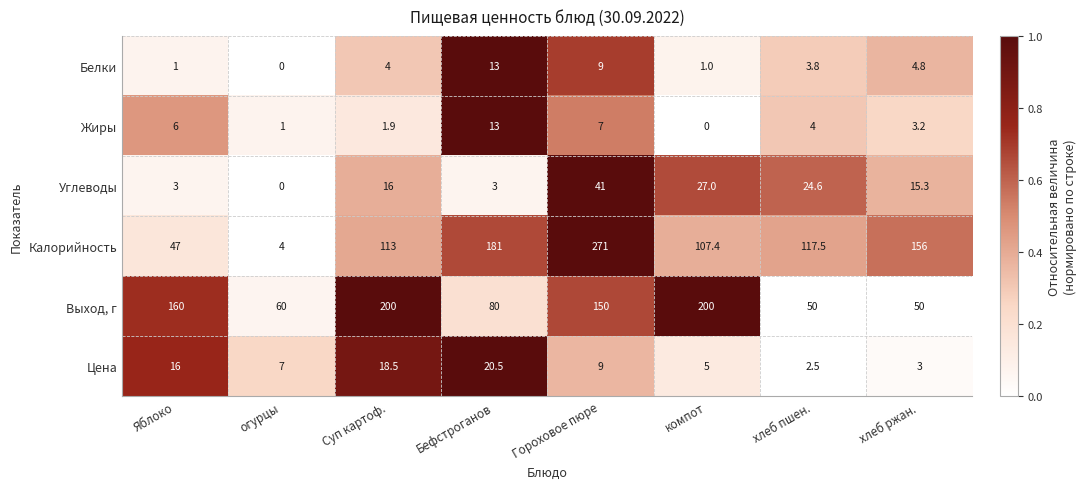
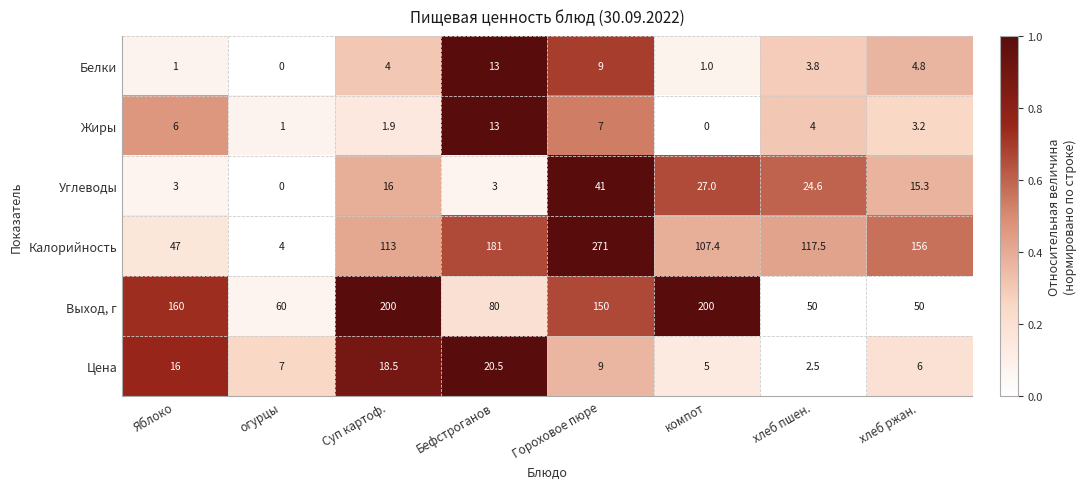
  {
    "Белки": {
      "Яблоко": 1,
      "огурцы": 0,
      "Суп картоф.": 4,
      "Бефстроганов": 13,
      "Гороховое пюре": 9,
      "компот": 1.0,
      "хлеб пшен.": 3.8,
      "хлеб ржан.": 4.8
    },
    "Жиры": {
      "Яблоко": 6,
      "огурцы": 1,
      "Суп картоф.": 1.9,
      "Бефстроганов": 13,
      "Гороховое пюре": 7,
      "компот": 0,
      "хлеб пшен.": 4,
      "хлеб ржан.": 3.2
    },
    "Углеводы": {
      "Яблоко": 3,
      "огурцы": 0,
      "Суп картоф.": 16,
      "Бефстроганов": 3,
      "Гороховое пюре": 41,
      "компот": 27.0,
      "хлеб пшен.": 24.6,
      "хлеб ржан.": 15.3
    },
    "Калорийность": {
      "Яблоко": 47,
      "огурцы": 4,
      "Суп картоф.": 113,
      "Бефстроганов": 181,
      "Гороховое пюре": 271,
      "компот": 107.4,
      "хлеб пшен.": 117.5,
      "хлеб ржан.": 156
    },
    "Выход, г": {
      "Яблоко": 160,
      "огурцы": 60,
      "Суп картоф.": 200,
      "Бефстроганов": 80,
      "Гороховое пюре": 150,
      "компот": 200,
      "хлеб пшен.": 50,
      "хлеб ржан.": 50
    },
    "Цена": {
      "Яблоко": 16,
      "огурцы": 7,
      "Суп картоф.": 18.5,
      "Бефстроганов": 20.5,
      "Гороховое пюре": 9,
      "компот": 5,
      "хлеб пшен.": 2.5,
-     "хлеб ржан.": 3
+     "хлеб ржан.": 6
    }
  }
